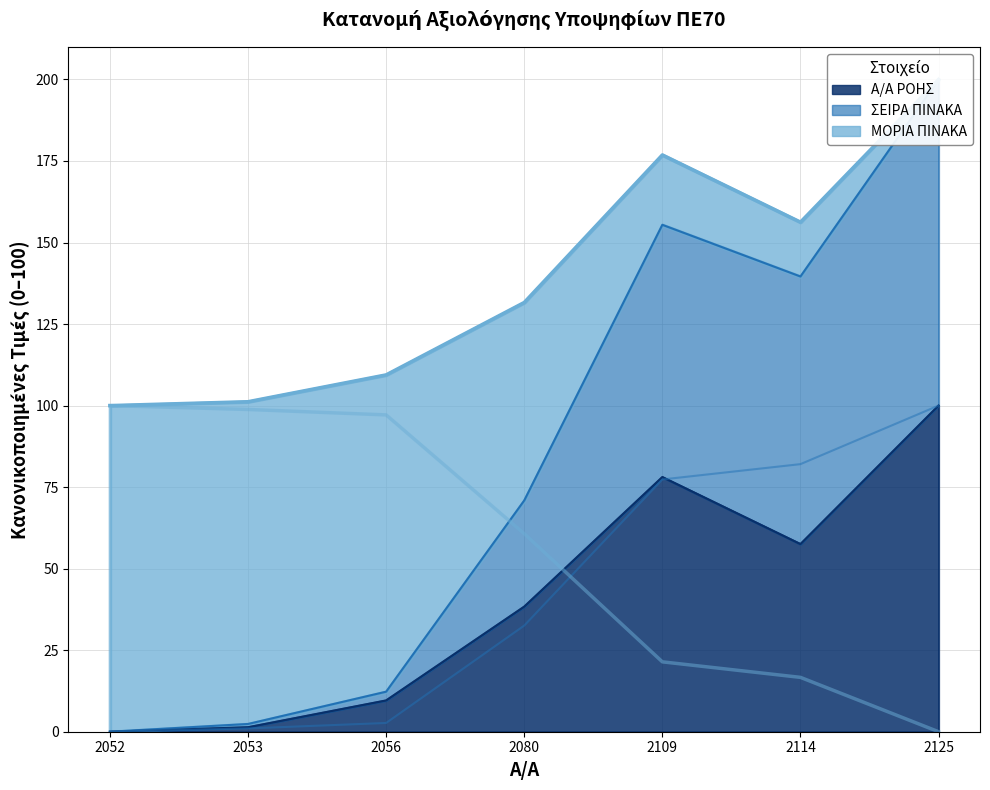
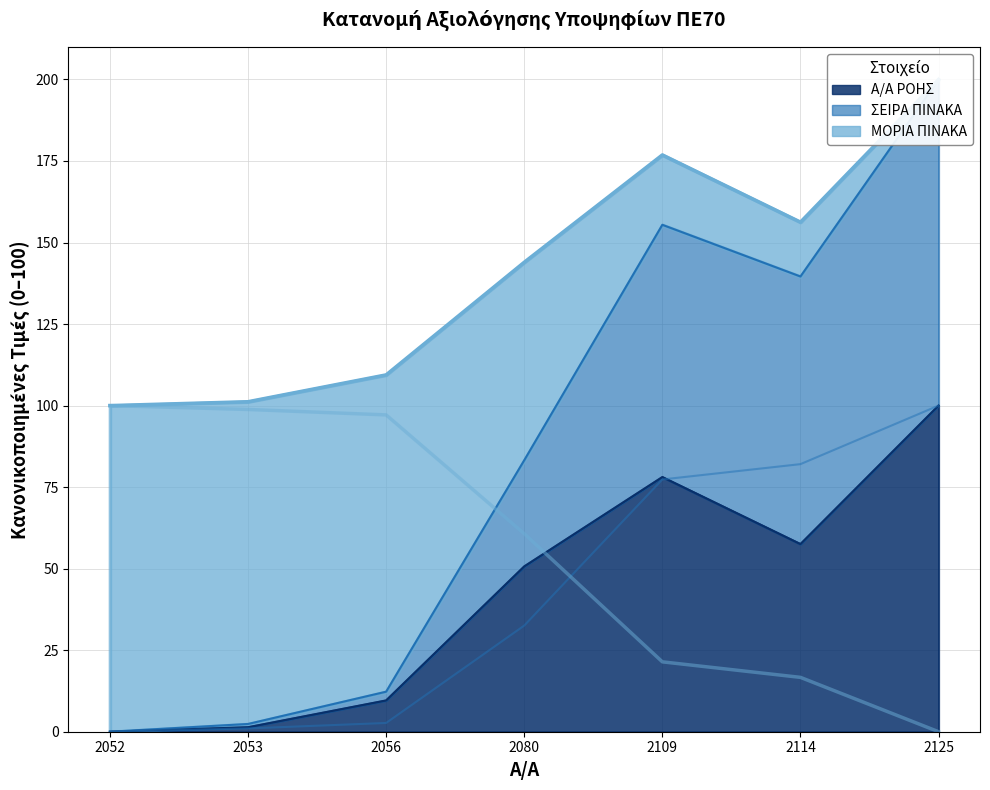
  {
    "Α/Α ΡΟΗΣ": {
      "2056": 10,
-     "2080": 38,
+     "2080": 51,
      "2114": 58
    }
  }
